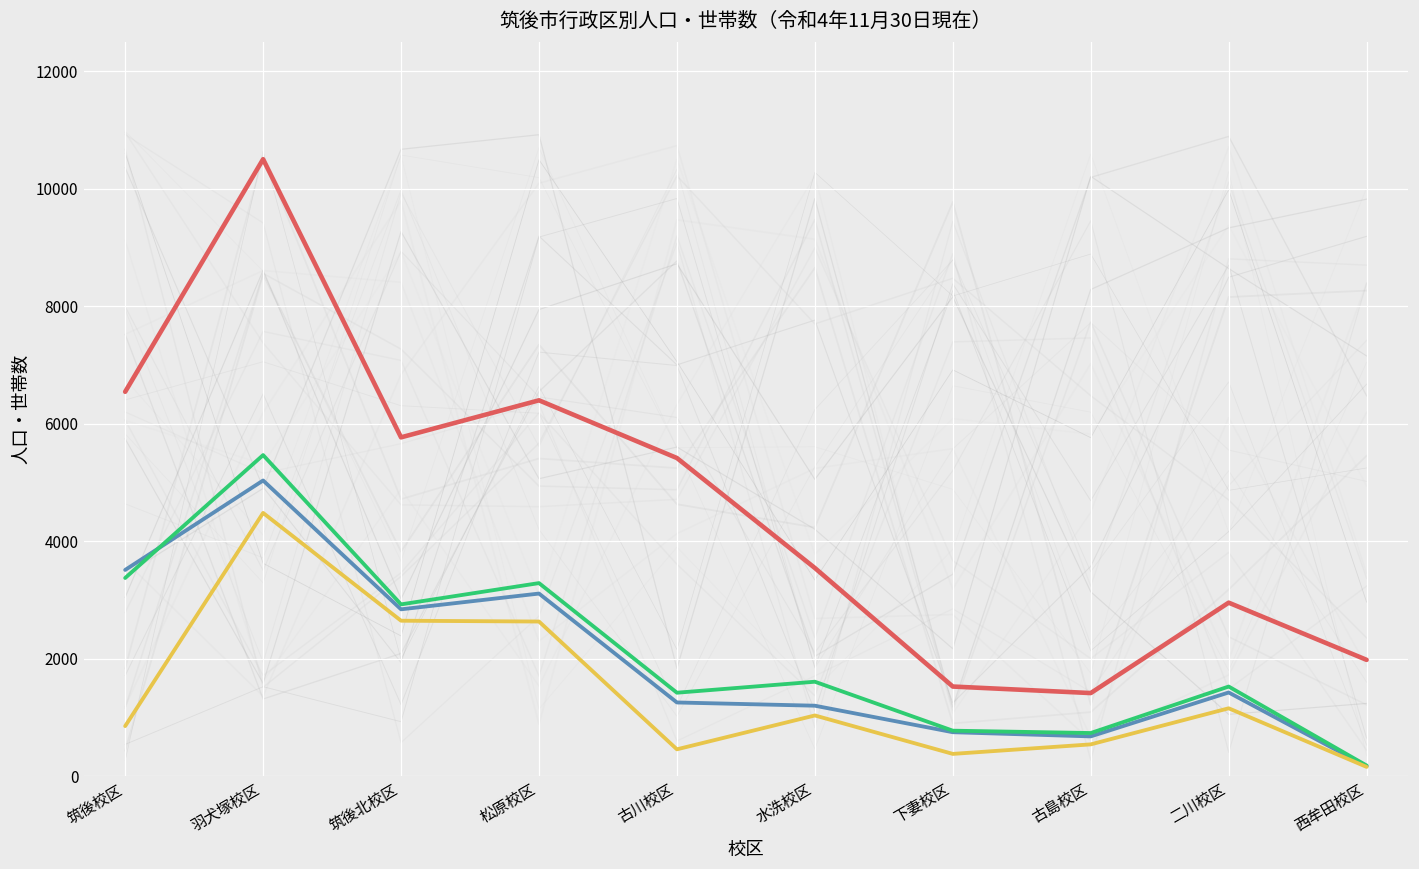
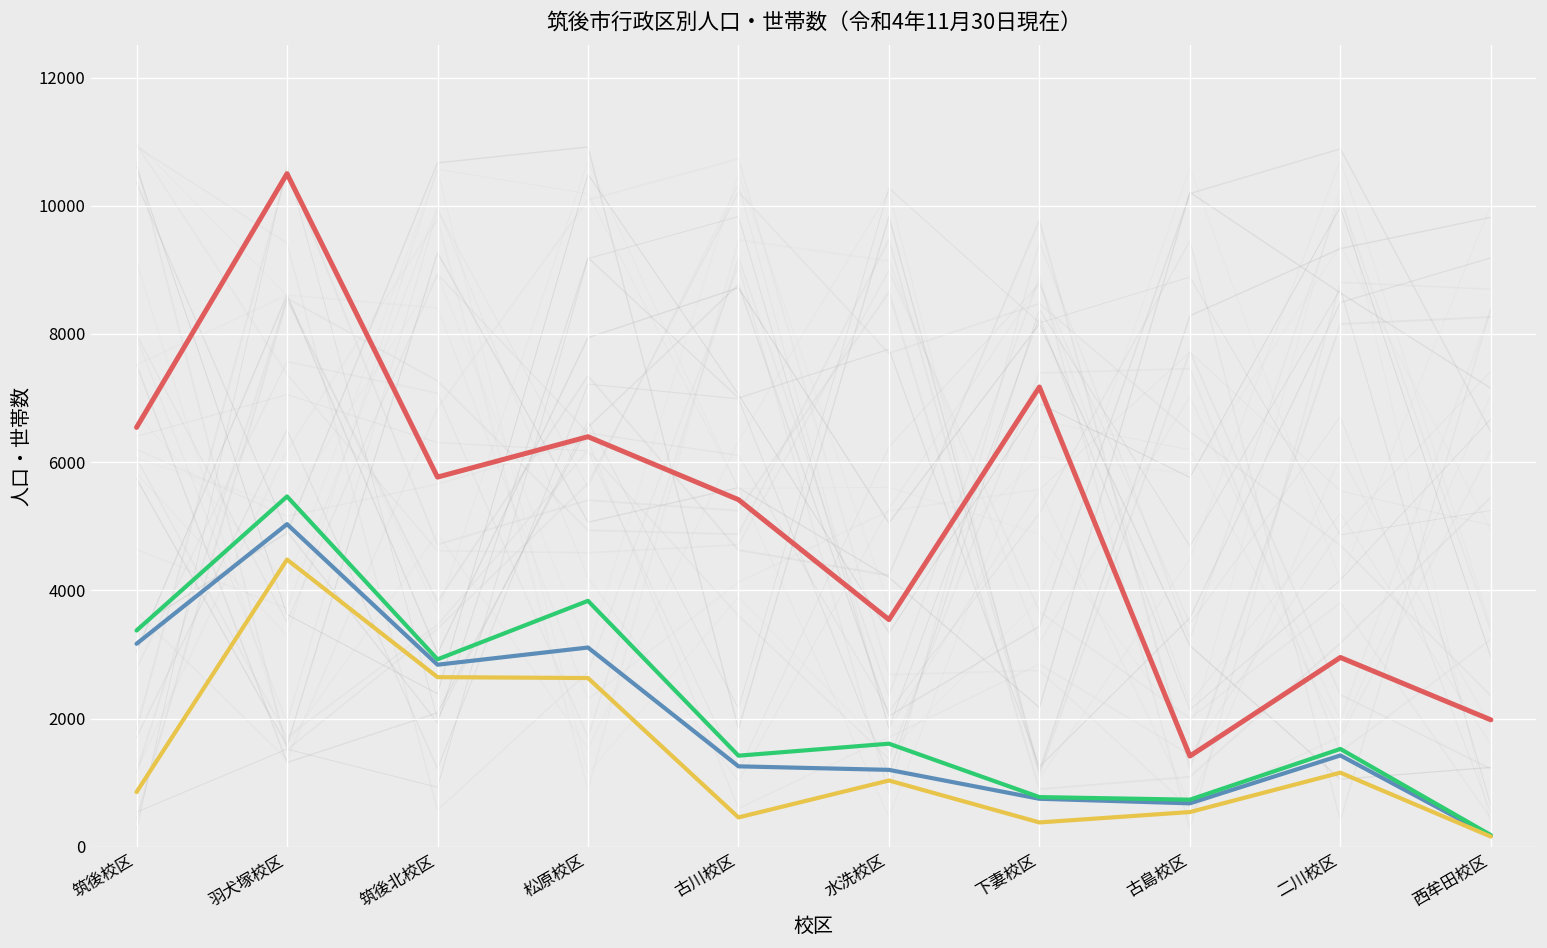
  {
    "計": {
      "筑後校区": 6500,
      "羽犬塚校区": 10500,
      "筑後北校区": 5800,
      "松原校区": 6400,
      "古川校区": 5400,
      "水洗校区": 3500,
-     "下妻校区": 1500,
+     "下妻校区": 7200,
      "二川校区": 3000,
      "西牟田校区": 2000
    },
    "男": {
-     "筑後校区": 3500,
+     "筑後校区": 3200,
      "羽犬塚校区": 5000,
      "筑後北校区": 2800,
      "古川校区": 1300,
      "水洗校区": 1200,
      "二川校区": 1400
    },
    "女": {
      "筑後校区": 3400,
      "羽犬塚校区": 5500,
      "筑後北校区": 2900,
-     "松原校区": 3300,
+     "松原校区": 3800,
      "古川校区": 1400,
      "水洗校区": 1600,
      "古島校区": 700
    },
    "世帯数": {
      "筑後校区": 900,
      "羽犬塚校区": 4500,
      "筑後北校区": 2600,
      "松原校区": 2600,
      "古川校区": 500,
      "水洗校区": 1000,
      "下妻校区": 400,
      "古島校区": 500,
      "二川校区": 1200
    }
  }
